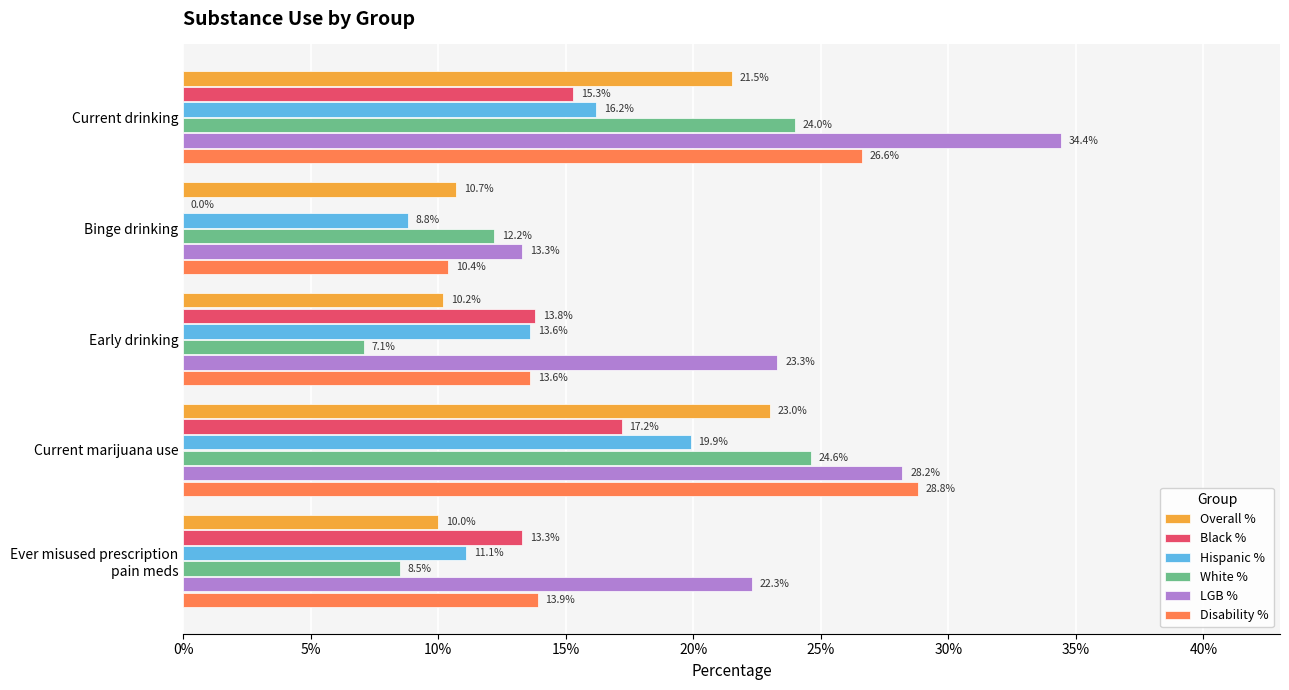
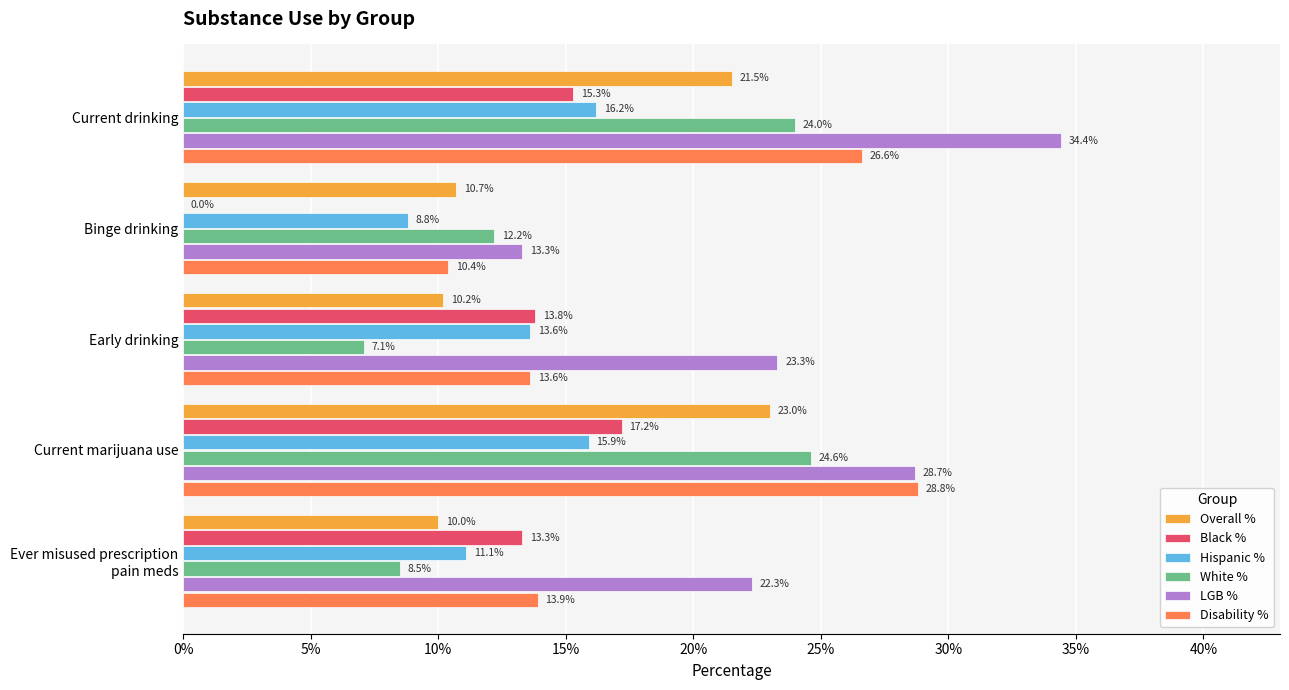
  {
    "Black %": {
      "Current drinking": "15.3%",
      "Binge drinking": "0.0%",
      "Early drinking": "13.8%",
      "Current marijuana use": "17.2%",
      "Ever misused prescription pain meds": "13.3%"
    },
    "Hispanic %": {
      "Current drinking": "16.2%",
      "Binge drinking": "8.8%",
      "Early drinking": "13.6%",
-     "Current marijuana use": "19.9%",
+     "Current marijuana use": "15.9%",
      "Ever misused prescription pain meds": "11.1%"
    },
    "White %": {
      "Current drinking": "24.0%",
      "Binge drinking": "12.2%",
      "Early drinking": "7.1%",
      "Current marijuana use": "24.6%",
      "Ever misused prescription pain meds": "8.5%"
    },
    "LGB %": {
      "Current drinking": "34.4%",
      "Binge drinking": "13.3%",
      "Early drinking": "23.3%",
-     "Current marijuana use": "28.2%",
+     "Current marijuana use": "28.7%",
      "Ever misused prescription pain meds": "22.3%"
    }
  }
